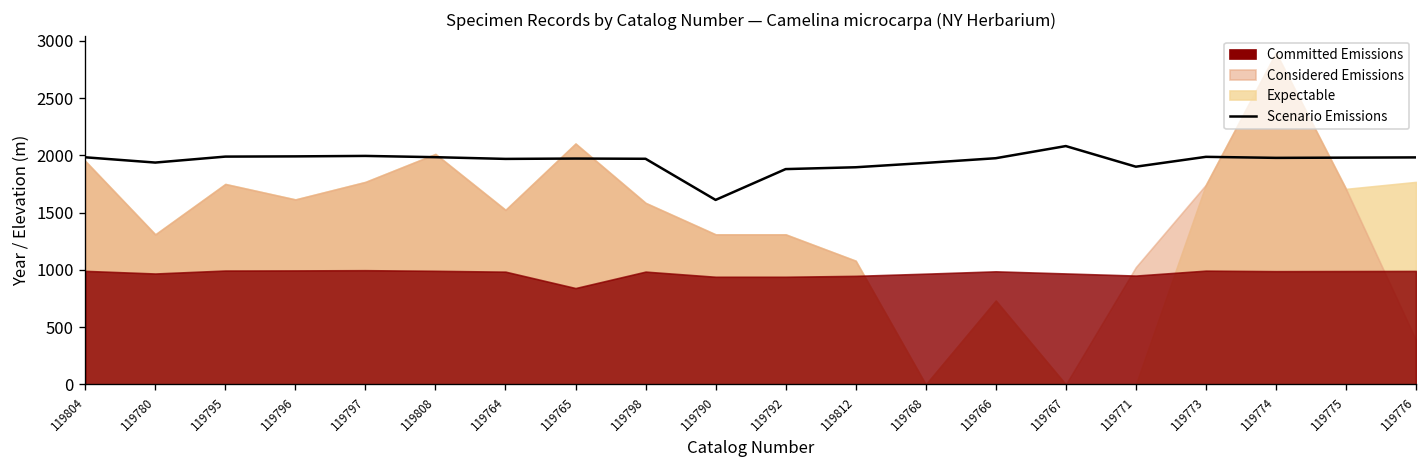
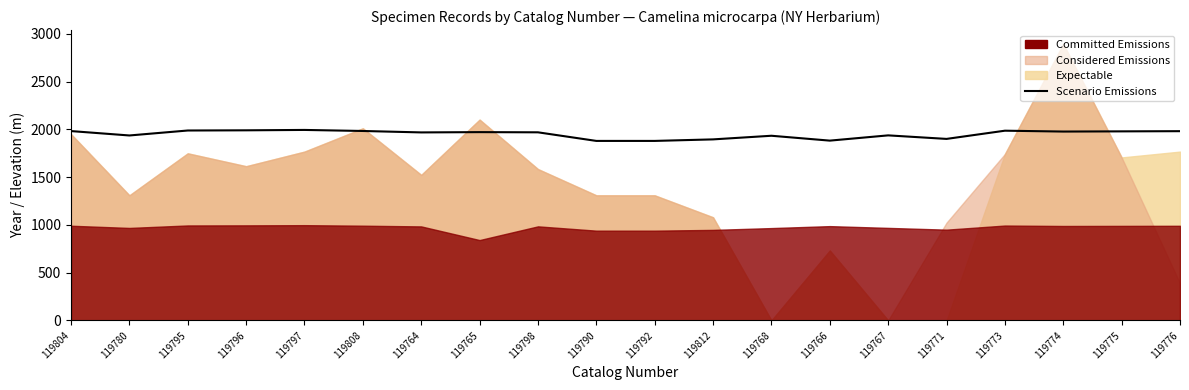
  {
    "Scenario Emissions": {
      "119804": 2000,
      "119780": 1900,
      "119795": 2000,
      "119796": 2000,
      "119797": 2000,
      "119808": 2000,
      "119764": 2000,
      "119765": 2000,
      "119798": 2000,
-     "119790": 1600,
+     "119790": 1900,
      "119792": 1900,
      "119812": 1900,
      "119768": 1900,
-     "119766": 2000,
-     "119767": 2100,
+     "119766": 1900,
+     "119767": 1900,
      "119771": 1900,
      "119773": 2000,
      "119774": 2000,
      "119775": 2000,
      "119776": 2000
    },
    "Committed Emissions": {
      "119804": 1000,
      "119780": 1000,
      "119795": 1000,
      "119796": 1000,
      "119797": 1000,
      "119808": 1000,
      "119764": 1000,
      "119765": 800,
      "119798": 1000,
      "119790": 900,
      "119792": 900,
      "119812": 900,
      "119768": 1000,
      "119766": 1000,
      "119767": 1000,
      "119771": 1000,
      "119773": 1000,
      "119774": 1000,
      "119775": 1000,
      "119776": 1000
    }
  }
